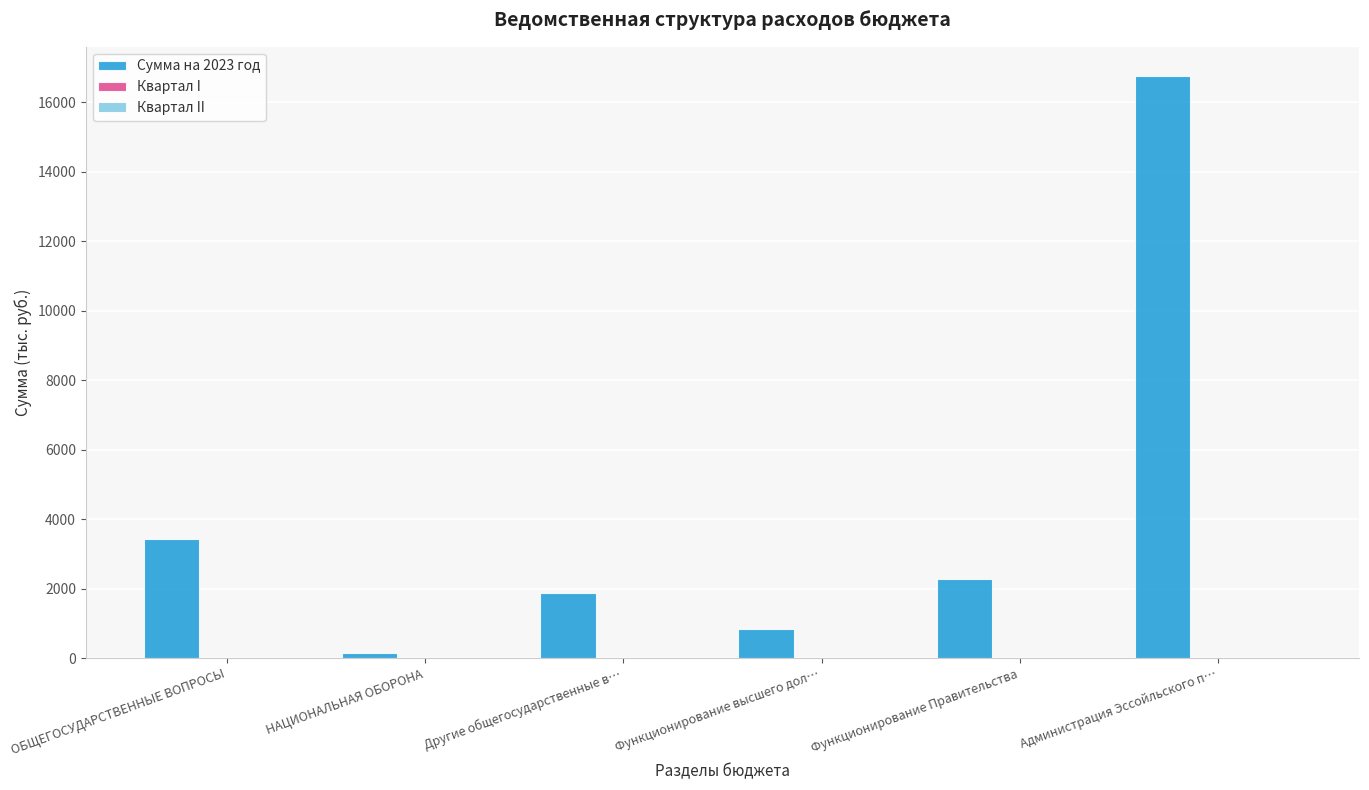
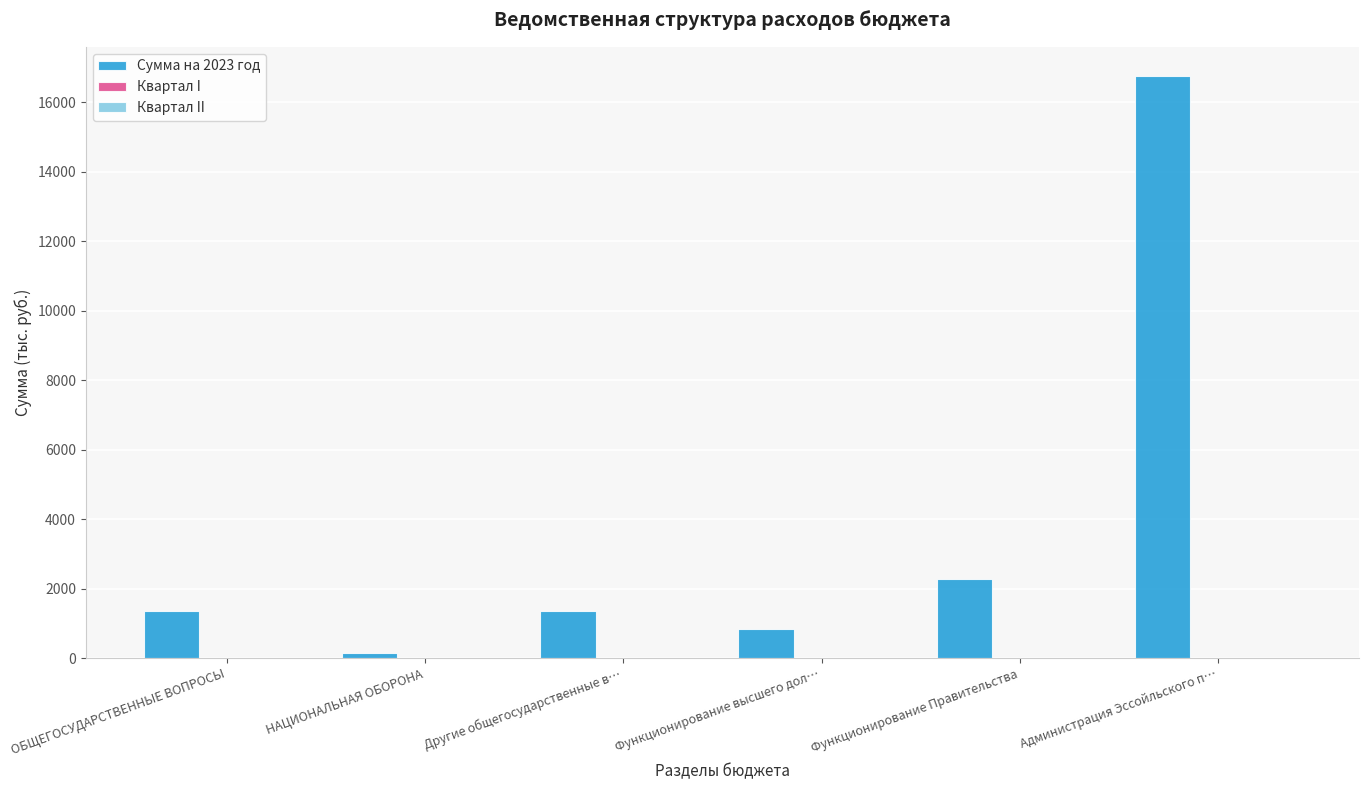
  {
    "Сумма на 2023 год": {
-     "ОБЩЕГОСУДАРСТВЕННЫЕ ВОПРОСЫ": 3400,
+     "ОБЩЕГОСУДАРСТВЕННЫЕ ВОПРОСЫ": 1400,
      "НАЦИОНАЛЬНАЯ ОБОРОНА": 100,
-     "Другие общегосударственные в…": 1900,
+     "Другие общегосударственные в…": 1400,
      "Функционирование высшего дол…": 800,
      "Функционирование Правительства": 2300,
      "Администрация Эссойльского п…": 16800
    },
    "Квартал I": {
      "ОБЩЕГОСУДАРСТВЕННЫЕ ВОПРОСЫ": 0,
      "НАЦИОНАЛЬНАЯ ОБОРОНА": 0,
      "Другие общегосударственные в…": 0,
      "Функционирование высшего дол…": 0,
      "Функционирование Правительства": 0,
      "Администрация Эссойльского п…": 0
    },
    "Квартал II": {
      "ОБЩЕГОСУДАРСТВЕННЫЕ ВОПРОСЫ": 0,
      "НАЦИОНАЛЬНАЯ ОБОРОНА": 0,
      "Другие общегосударственные в…": 0,
      "Функционирование высшего дол…": 0,
      "Функционирование Правительства": 0,
      "Администрация Эссойльского п…": 0
    }
  }
